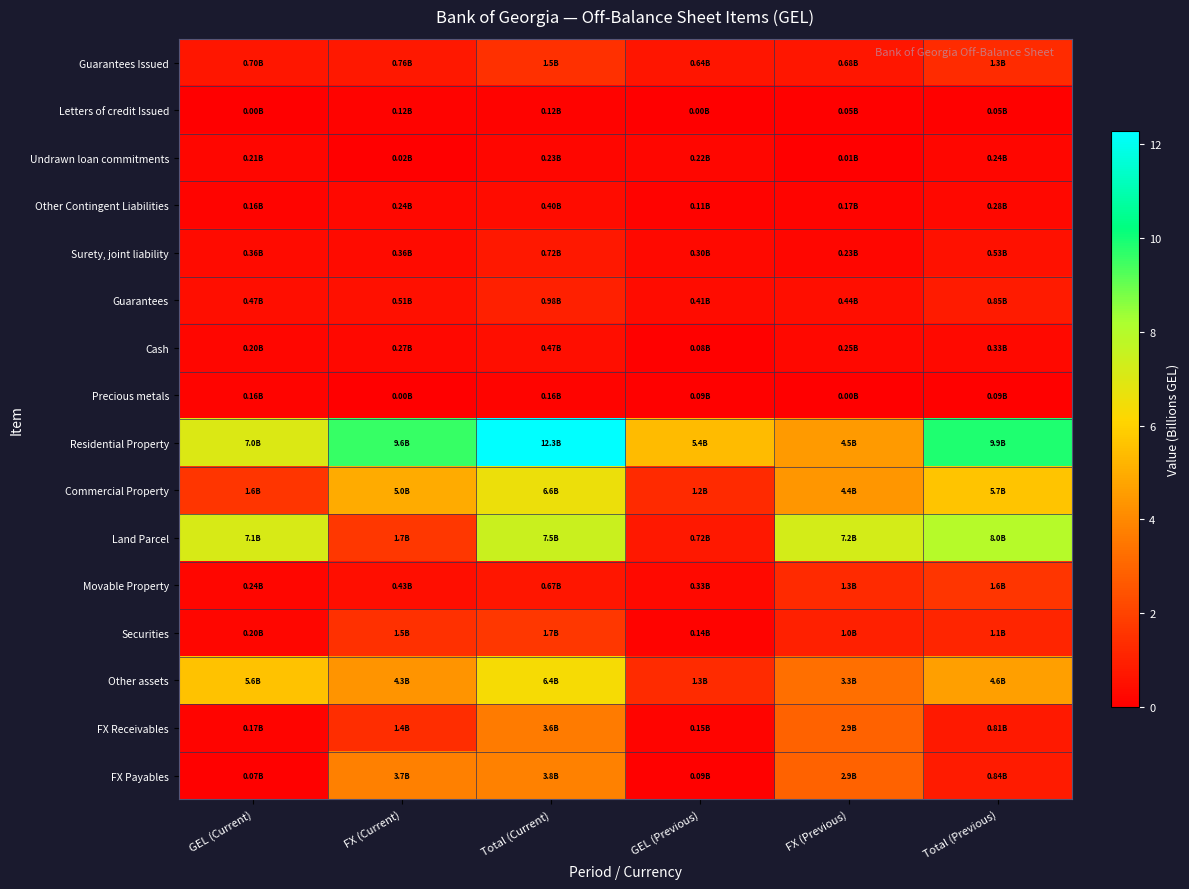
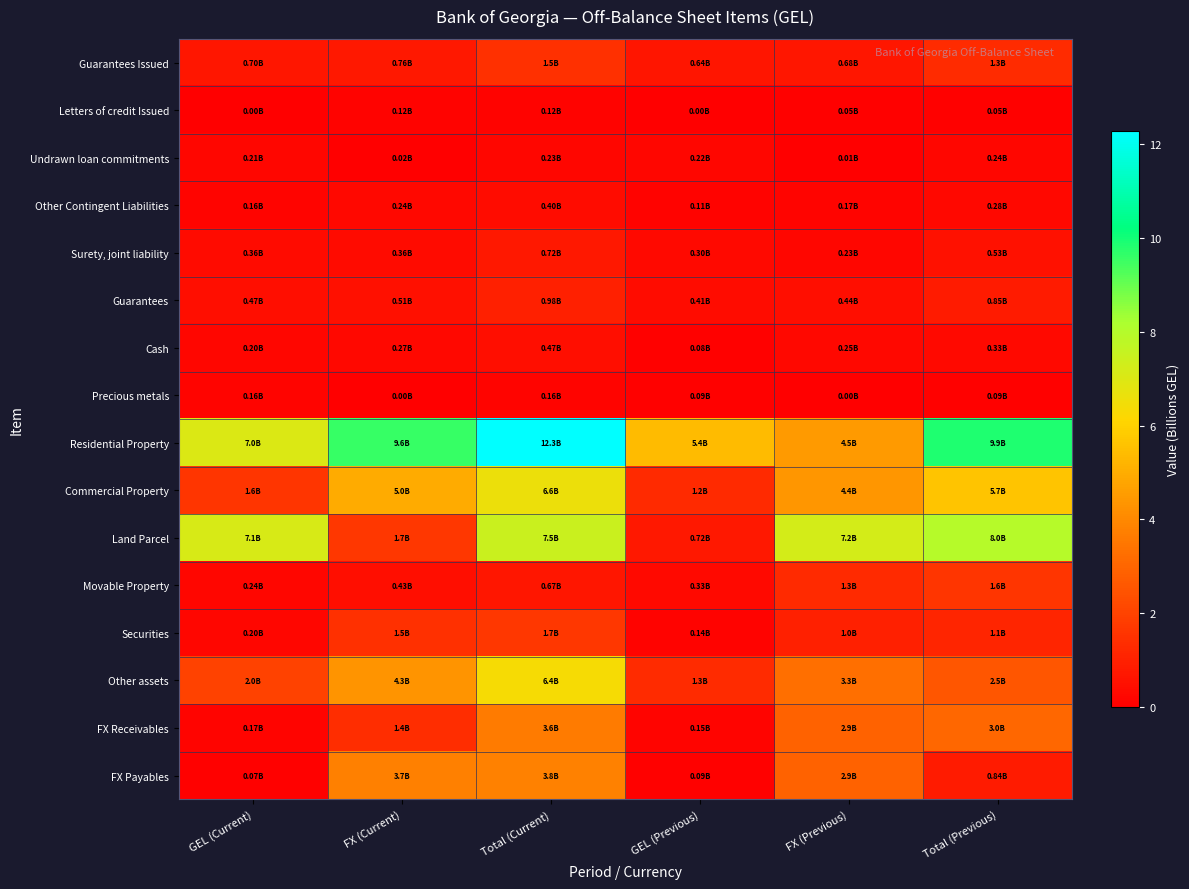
  {
    "Guarantees Issued": {
      "GEL (Current)": "0.70B",
      "FX (Current)": "0.76B",
      "Total (Current)": "1.5B",
      "GEL (Previous)": "0.64B",
      "FX (Previous)": "0.68B"
    },
    "Letters of credit Issued": {
      "GEL (Current)": "0.00B",
      "FX (Current)": "0.12B",
      "Total (Current)": "0.12B",
      "GEL (Previous)": "0.00B",
      "FX (Previous)": "0.05B",
      "Total (Previous)": "0.05B"
    },
    "Undrawn loan commitments": {
      "GEL (Current)": "0.21B",
      "FX (Current)": "0.02B",
      "Total (Current)": "0.23B",
      "GEL (Previous)": "0.22B",
      "FX (Previous)": "0.01B",
      "Total (Previous)": "0.24B"
    },
    "Other Contingent Liabilities": {
      "GEL (Current)": "0.16B",
      "FX (Current)": "0.24B",
      "Total (Current)": "0.40B",
      "GEL (Previous)": "0.11B",
      "FX (Previous)": "0.17B",
      "Total (Previous)": "0.28B"
    },
    "Surety, joint liability": {
      "GEL (Current)": "0.36B",
      "FX (Current)": "0.36B",
      "Total (Current)": "0.72B",
      "GEL (Previous)": "0.30B",
      "FX (Previous)": "0.23B",
      "Total (Previous)": "0.53B"
    },
    "Guarantees": {
      "GEL (Current)": "0.47B",
      "FX (Current)": "0.51B",
      "Total (Current)": "0.98B",
      "GEL (Previous)": "0.41B",
      "FX (Previous)": "0.44B",
      "Total (Previous)": "0.85B"
    },
    "Cash": {
      "GEL (Current)": "0.20B",
      "FX (Current)": "0.27B",
      "Total (Current)": "0.47B",
      "GEL (Previous)": "0.08B",
      "FX (Previous)": "0.25B",
      "Total (Previous)": "0.33B"
    },
    "Precious metals": {
      "GEL (Current)": "0.16B",
      "FX (Current)": "0.00B",
      "Total (Current)": "0.16B",
      "GEL (Previous)": "0.09B",
      "FX (Previous)": "0.00B",
      "Total (Previous)": "0.09B"
    },
    "Residential Property": {
      "GEL (Current)": "7.0B",
      "FX (Current)": "9.6B",
      "Total (Current)": "12.3B",
      "GEL (Previous)": "5.4B",
      "FX (Previous)": "4.5B",
      "Total (Previous)": "9.9B"
    },
    "Commercial Property": {
      "GEL (Current)": "1.6B",
      "FX (Current)": "5.0B",
      "Total (Current)": "6.6B",
      "GEL (Previous)": "1.2B",
      "FX (Previous)": "4.4B",
      "Total (Previous)": "5.7B"
    },
    "Land Parcel": {
      "GEL (Current)": "7.1B",
      "FX (Current)": "1.7B",
      "Total (Current)": "7.5B",
      "GEL (Previous)": "0.72B",
      "FX (Previous)": "7.2B",
      "Total (Previous)": "8.0B"
    },
    "Movable Property": {
      "GEL (Current)": "0.24B",
      "FX (Current)": "0.43B",
      "Total (Current)": "0.67B",
      "GEL (Previous)": "0.33B",
      "FX (Previous)": "1.3B",
      "Total (Previous)": "1.6B"
    },
    "Securities": {
      "GEL (Current)": "0.20B",
      "FX (Current)": "1.5B",
      "Total (Current)": "1.7B",
      "GEL (Previous)": "0.14B",
      "FX (Previous)": "1.0B",
      "Total (Previous)": "1.1B"
    },
    "Other assets": {
-     "GEL (Current)": "5.6B",
+     "GEL (Current)": "2.0B",
      "FX (Current)": "4.3B",
      "Total (Current)": "6.4B",
      "GEL (Previous)": "1.3B",
      "FX (Previous)": "3.3B",
-     "Total (Previous)": "4.6B"
+     "Total (Previous)": "2.5B"
    },
    "FX Receivables": {
      "GEL (Current)": "0.17B",
      "FX (Current)": "1.4B",
      "Total (Current)": "3.6B",
      "GEL (Previous)": "0.15B",
      "FX (Previous)": "2.9B",
-     "Total (Previous)": "0.81B"
+     "Total (Previous)": "3.0B"
    },
    "FX Payables": {
      "GEL (Current)": "0.07B",
      "FX (Current)": "3.7B",
      "Total (Current)": "3.8B",
      "GEL (Previous)": "0.09B",
      "FX (Previous)": "2.9B",
      "Total (Previous)": "0.84B"
    }
  }
